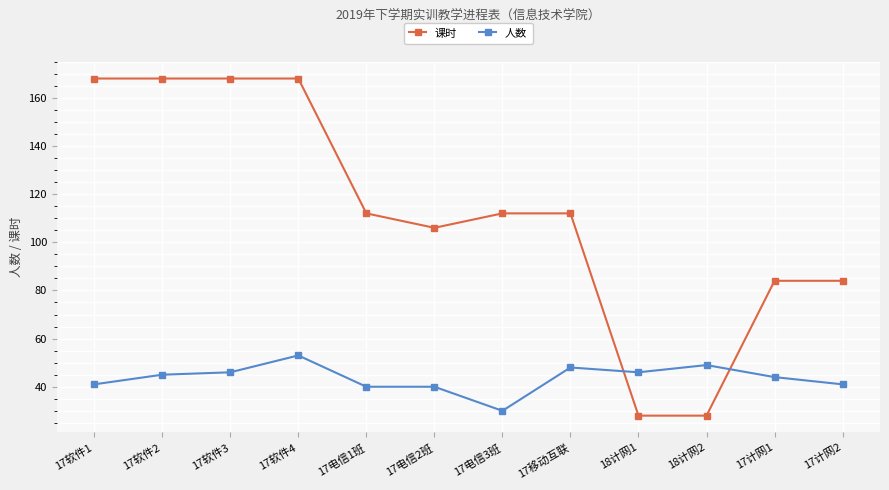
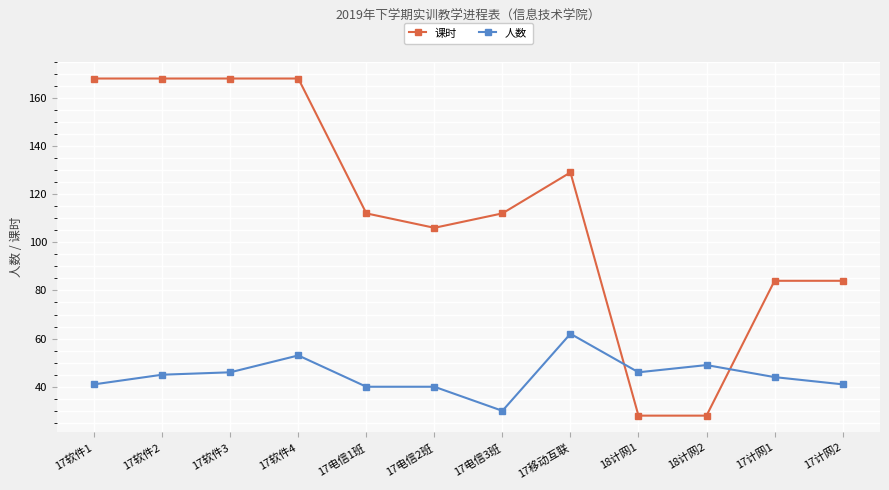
  {
    "课时": {
      "17软件1": 168,
      "17软件2": 168,
      "17软件3": 168,
      "17软件4": 168,
      "17电信1班": 112,
      "17电信2班": 106,
      "17电信3班": 112,
-     "17移动互联": 112,
+     "17移动互联": 129,
      "18计网1": 28,
      "18计网2": 28,
      "17计网1": 84,
      "17计网2": 84
    },
    "人数": {
      "17软件1": 41,
      "17软件2": 45,
      "17软件3": 46,
      "17软件4": 53,
      "17电信1班": 40,
      "17电信2班": 40,
      "17电信3班": 30,
-     "17移动互联": 48,
+     "17移动互联": 62,
      "18计网1": 46,
      "18计网2": 49,
      "17计网1": 44,
      "17计网2": 41
    }
  }
